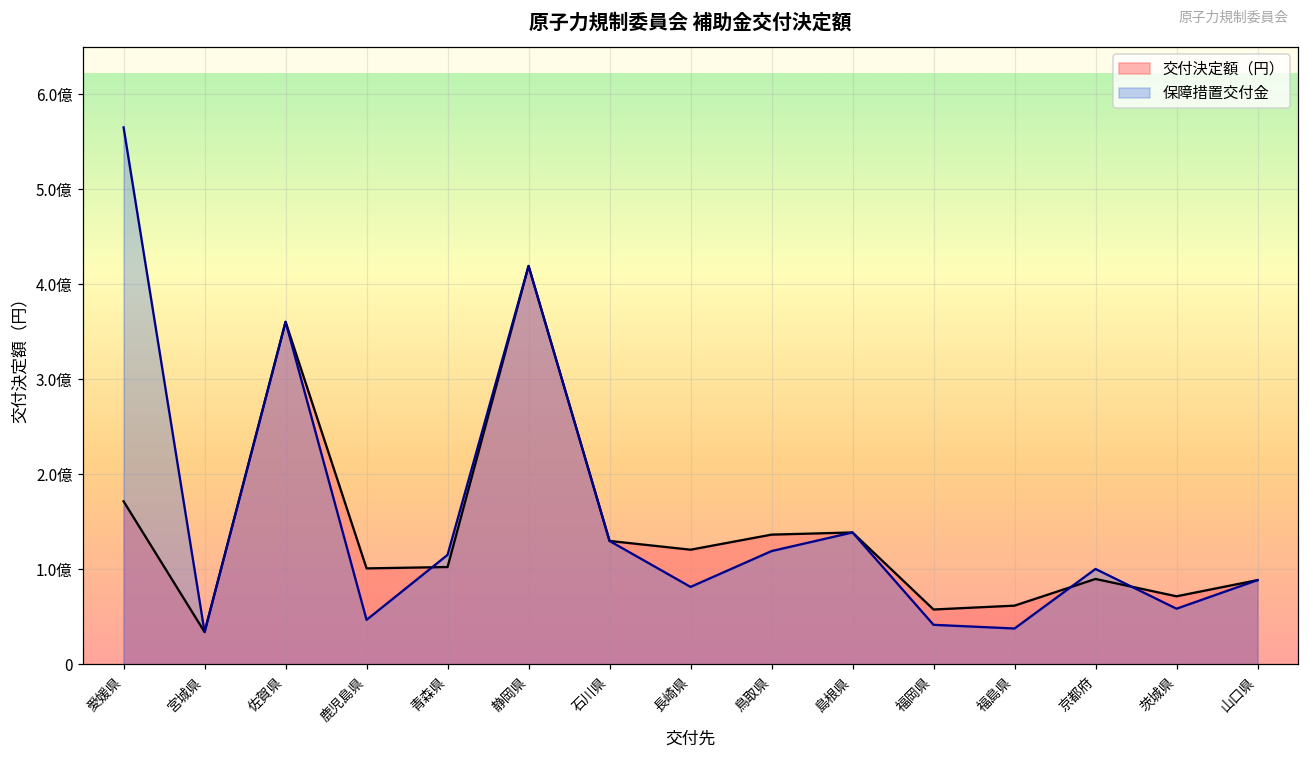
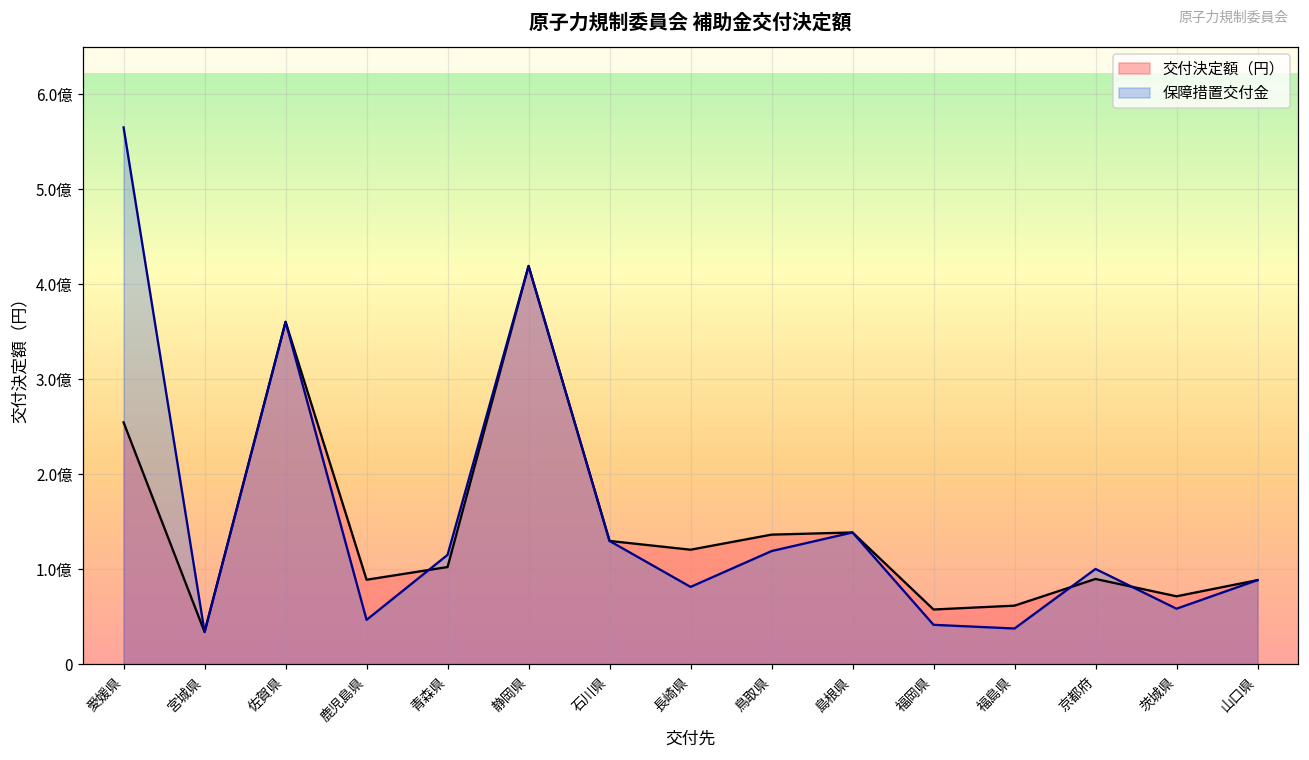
  {
    "交付決定額（円）": {
-     "愛媛県": "1.7億",
-     "鹿児島県": "1.0億",
+     "愛媛県": "2.5億",
+     "鹿児島県": "0.9億",
      "青森県": "1.0億",
      "長崎県": "1.2億",
      "鳥取県": "1.4億",
      "福岡県": "0.6億",
      "福島県": "0.6億",
      "京都府": "0.9億",
      "茨城県": "0.7億"
    },
    "保障措置交付金": {
      "愛媛県": "5.7億",
      "鹿児島県": "0.5億",
      "青森県": "1.2億",
      "長崎県": "0.8億",
      "鳥取県": "1.2億",
      "福岡県": "0.4億",
      "福島県": "0.4億",
      "京都府": "1.0億",
      "茨城県": "0.6億"
    }
  }
